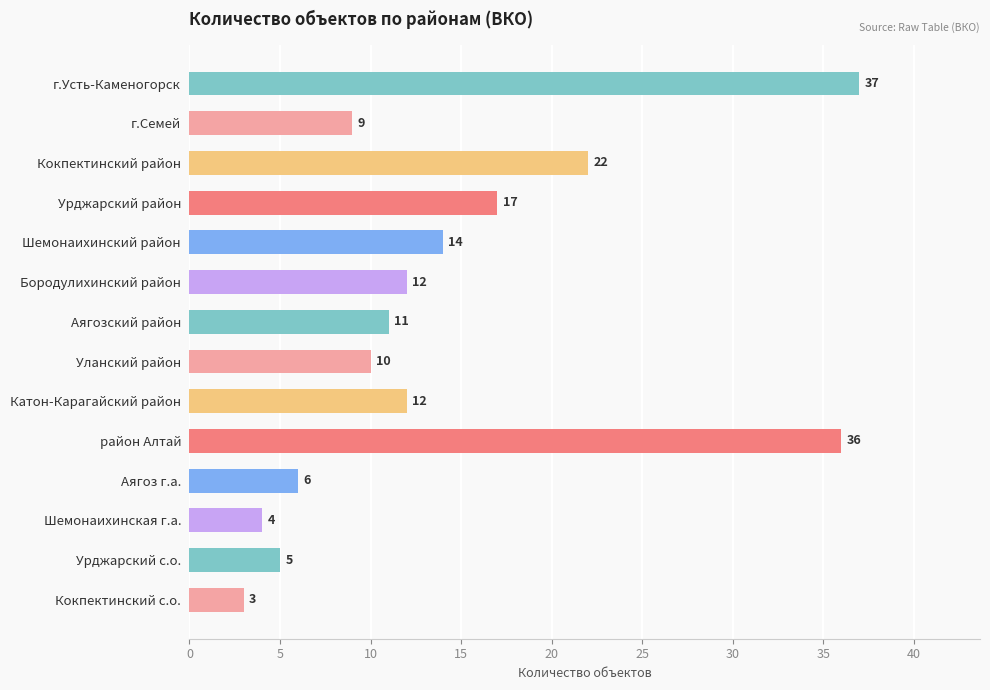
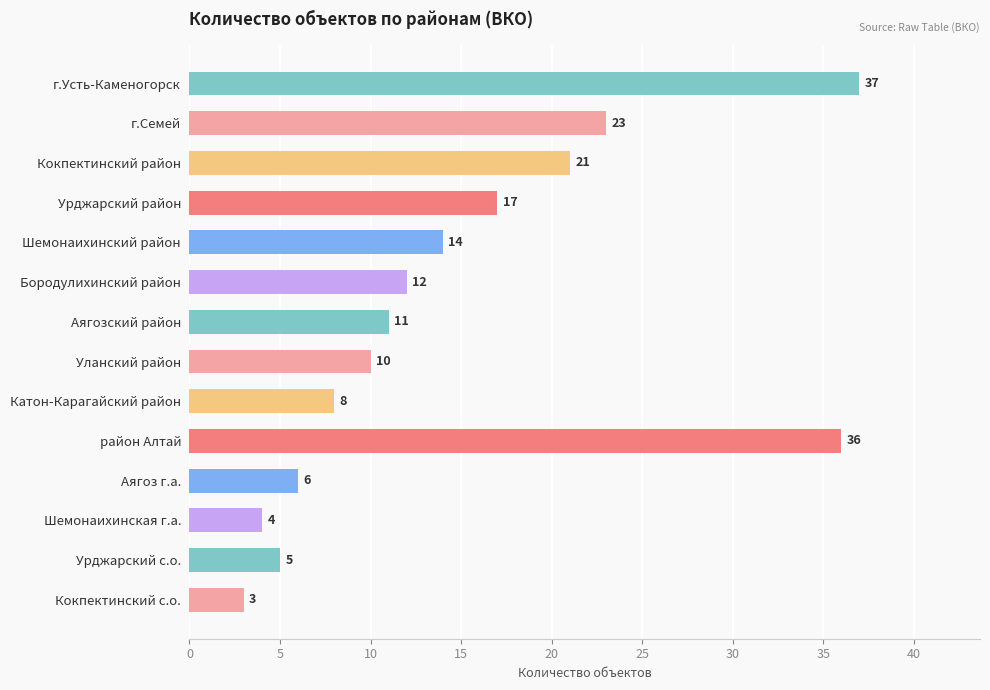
  {
    "г.Усть-Каменогорск": 37,
-   "г.Семей": 9,
-   "Кокпектинский район": 22,
+   "г.Семей": 23,
+   "Кокпектинский район": 21,
    "Урджарский район": 17,
    "Шемонаихинский район": 14,
    "Бородулихинский район": 12,
    "Аягозский район": 11,
    "Уланский район": 10,
-   "Катон-Карагайский район": 12,
+   "Катон-Карагайский район": 8,
    "район Алтай": 36,
    "Аягоз г.а.": 6,
    "Шемонаихинская г.а.": 4,
    "Урджарский с.о.": 5,
    "Кокпектинский с.о.": 3
  }
